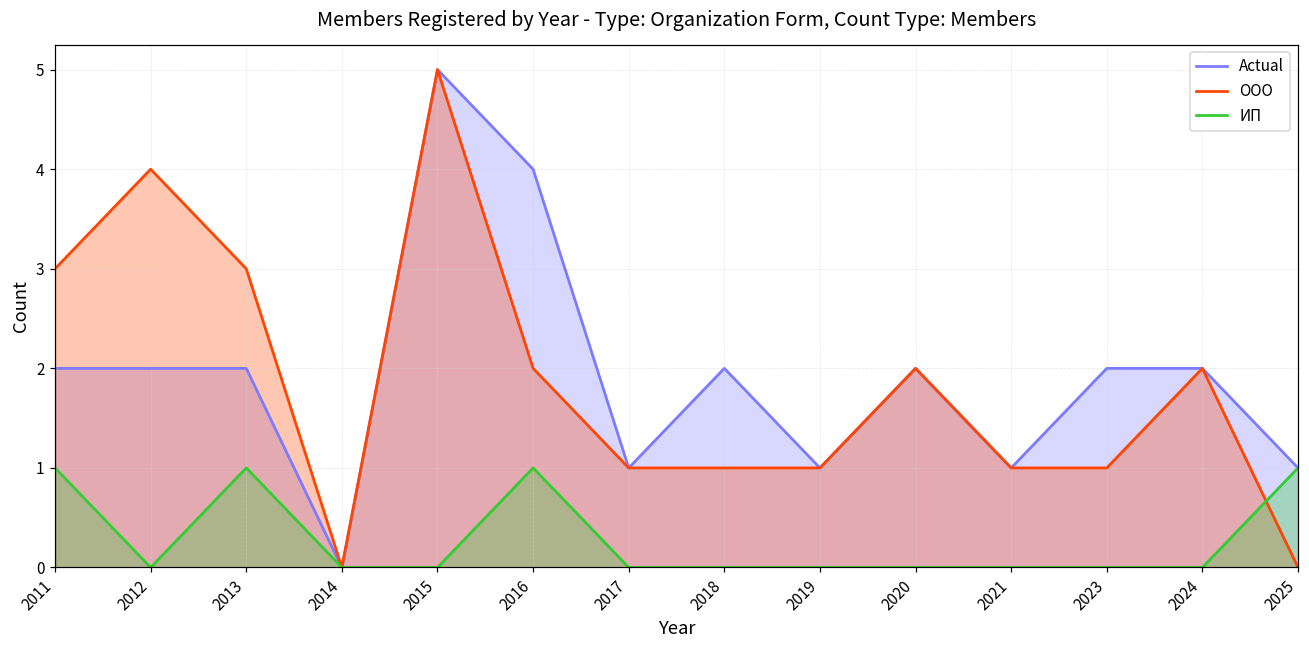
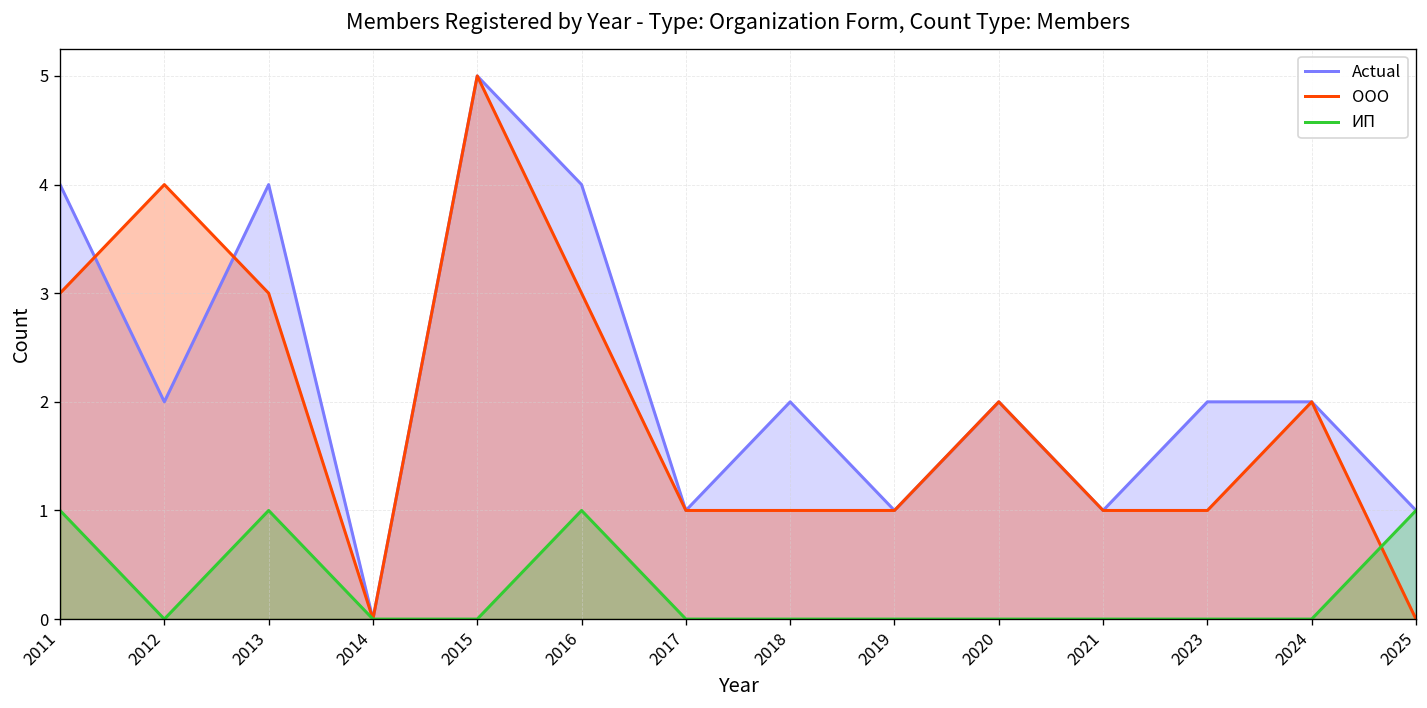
  {
    "Actual": {
-     "2011": 2,
+     "2011": 4,
      "2012": 2,
-     "2013": 2,
+     "2013": 4,
      "2016": 4,
      "2018": 2,
      "2023": 2
    },
    "ООО": {
      "2011": 3,
      "2012": 4,
      "2013": 3,
-     "2016": 2,
+     "2016": 3,
      "2018": 1,
      "2023": 1,
      "2025": 0
    },
    "ИП": {
      "2011": 1,
      "2012": 0,
      "2013": 1,
      "2015": 0,
      "2016": 1,
      "2017": 0,
      "2018": 0,
      "2019": 0,
      "2020": 0,
      "2021": 0,
      "2023": 0,
      "2024": 0
    }
  }
